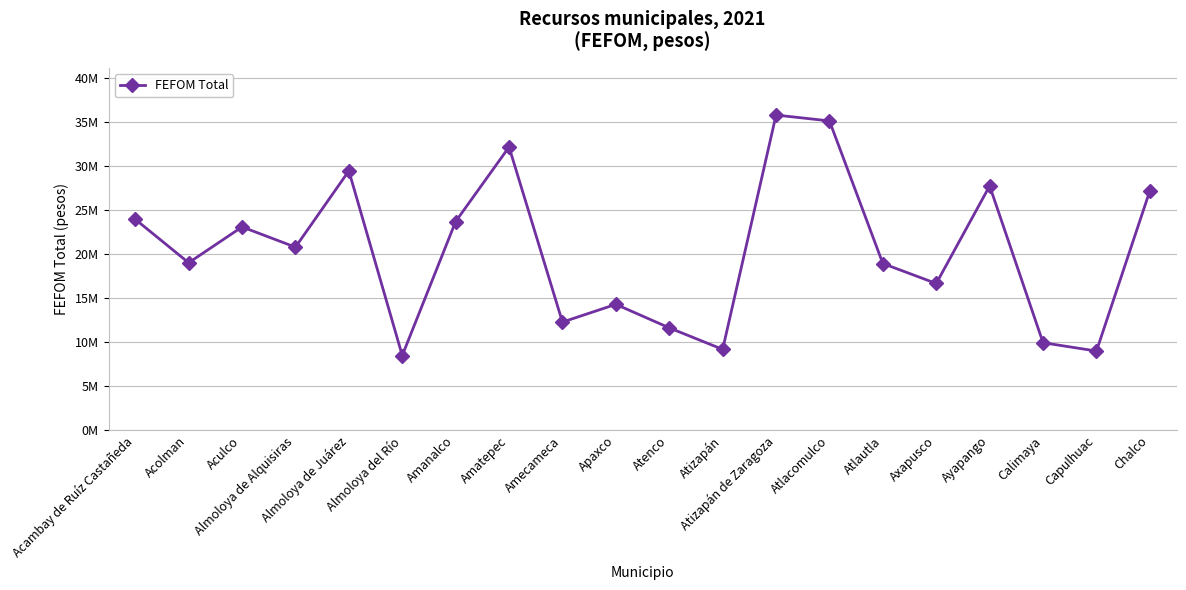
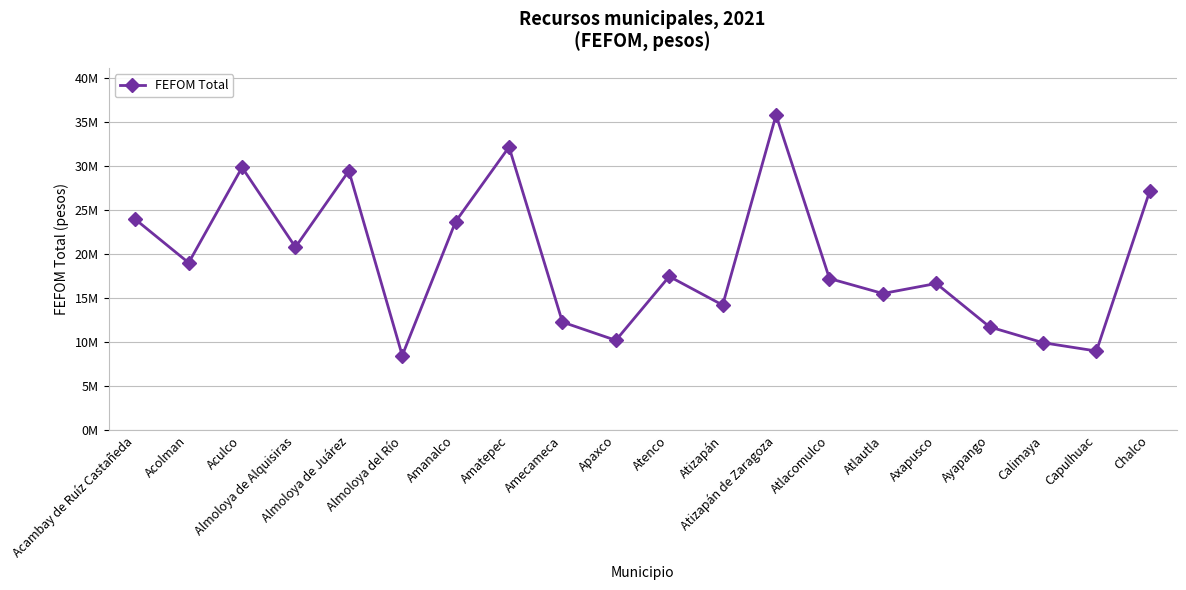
  {
    "Acambay de Ruíz Castañeda": 24000000,
    "Acolman": 19000000,
-   "Aculco": 23000000,
+   "Aculco": 30000000,
    "Almoloya de Alquisiras": 21000000,
    "Almoloya de Juárez": 29000000,
    "Almoloya del Río": 9000000,
    "Amanalco": 24000000,
    "Amatepec": 32000000,
    "Amecameca": 12000000,
-   "Apaxco": 14000000,
-   "Atenco": 12000000,
-   "Atizapán": 9000000,
+   "Apaxco": 10000000,
+   "Atenco": 17000000,
+   "Atizapán": 14000000,
    "Atizapán de Zaragoza": 36000000,
-   "Atlacomulco": 35000000,
-   "Atlautla": 19000000,
+   "Atlacomulco": 17000000,
+   "Atlautla": 16000000,
    "Axapusco": 17000000,
-   "Ayapango": 28000000,
+   "Ayapango": 12000000,
    "Calimaya": 10000000,
    "Capulhuac": 9000000,
    "Chalco": 27000000
  }
